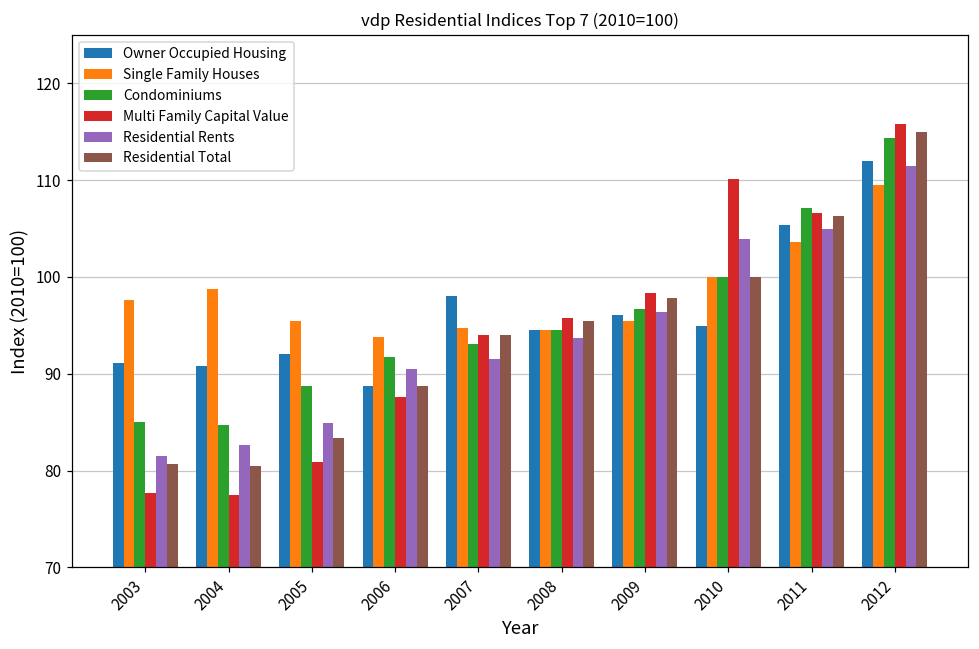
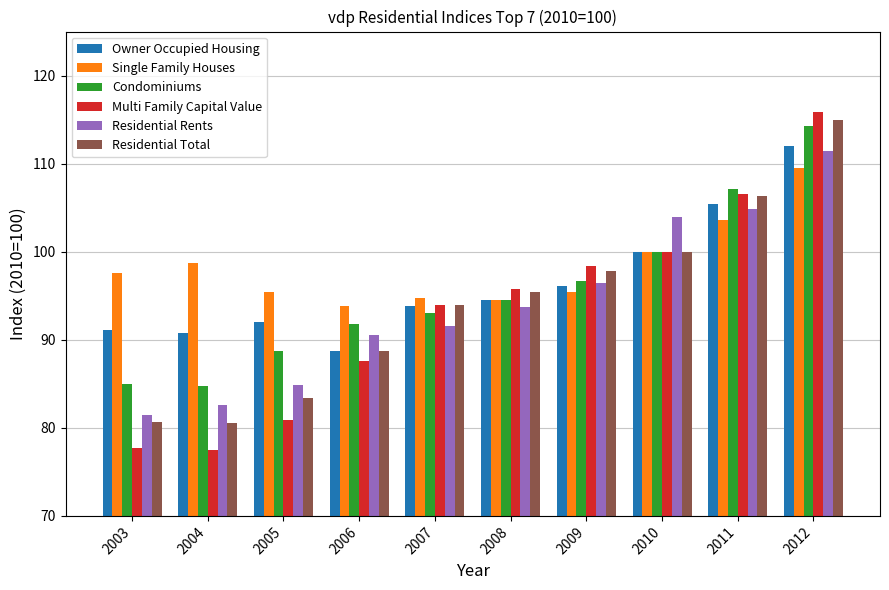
  {
    "Owner Occupied Housing": {
      "2003": 91,
      "2004": 91,
      "2005": 92,
      "2006": 89,
-     "2007": 98,
+     "2007": 94,
      "2008": 95,
      "2009": 96,
-     "2010": 95,
+     "2010": 100,
      "2011": 105,
      "2012": 112
    },
    "Single Family Houses": {
      "2003": 98,
      "2004": 99,
      "2005": 95,
      "2006": 94,
      "2007": 95,
      "2008": 94,
      "2009": 95,
      "2010": 100,
      "2011": 104,
      "2012": 109
    },
    "Condominiums": {
      "2003": 85,
      "2004": 85,
      "2005": 89,
      "2006": 92,
      "2007": 93,
      "2008": 95,
      "2009": 97,
      "2010": 100,
      "2011": 107,
      "2012": 114
    },
    "Multi Family Capital Value": {
      "2003": 78,
      "2004": 78,
      "2005": 81,
      "2006": 88,
      "2007": 94,
      "2008": 96,
      "2009": 98,
-     "2010": 110,
+     "2010": 100,
      "2011": 107,
      "2012": 116
    },
    "Residential Rents": {
      "2003": 81,
      "2004": 83,
      "2005": 85,
      "2006": 91,
      "2007": 92,
      "2008": 94,
      "2009": 96,
      "2010": 104,
      "2011": 105,
      "2012": 111
    },
    "Residential Total": {
      "2003": 81,
      "2004": 81,
      "2005": 83,
      "2006": 89,
      "2007": 94,
      "2008": 95,
      "2009": 98,
      "2010": 100,
      "2011": 106,
      "2012": 115
    }
  }
